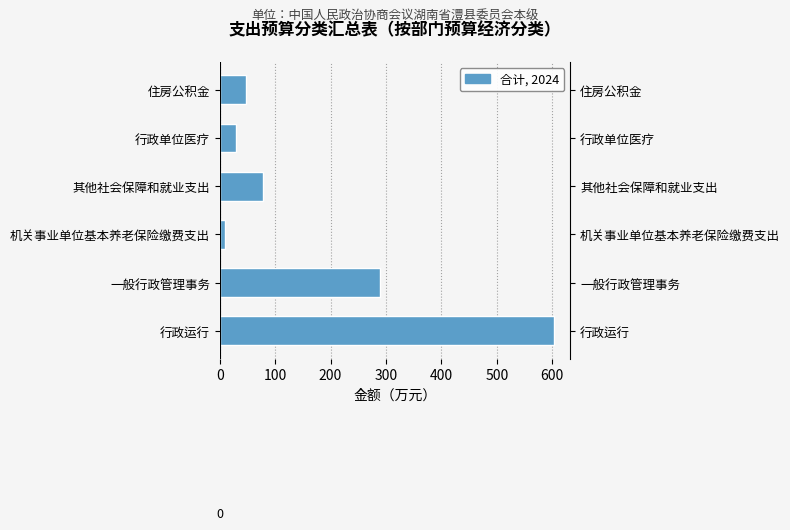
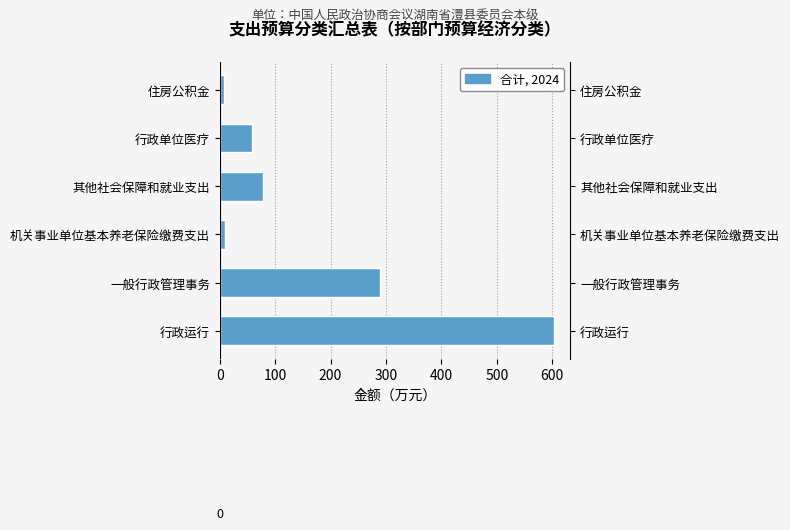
  {
-   "住房公积金": 50,
-   "行政单位医疗": 30,
+   "住房公积金": 10,
+   "行政单位医疗": 60,
    "其他社会保障和就业支出": 80,
    "机关事业单位基本养老保险缴费支出": 10,
    "一般行政管理事务": 290,
    "行政运行": 600
  }
